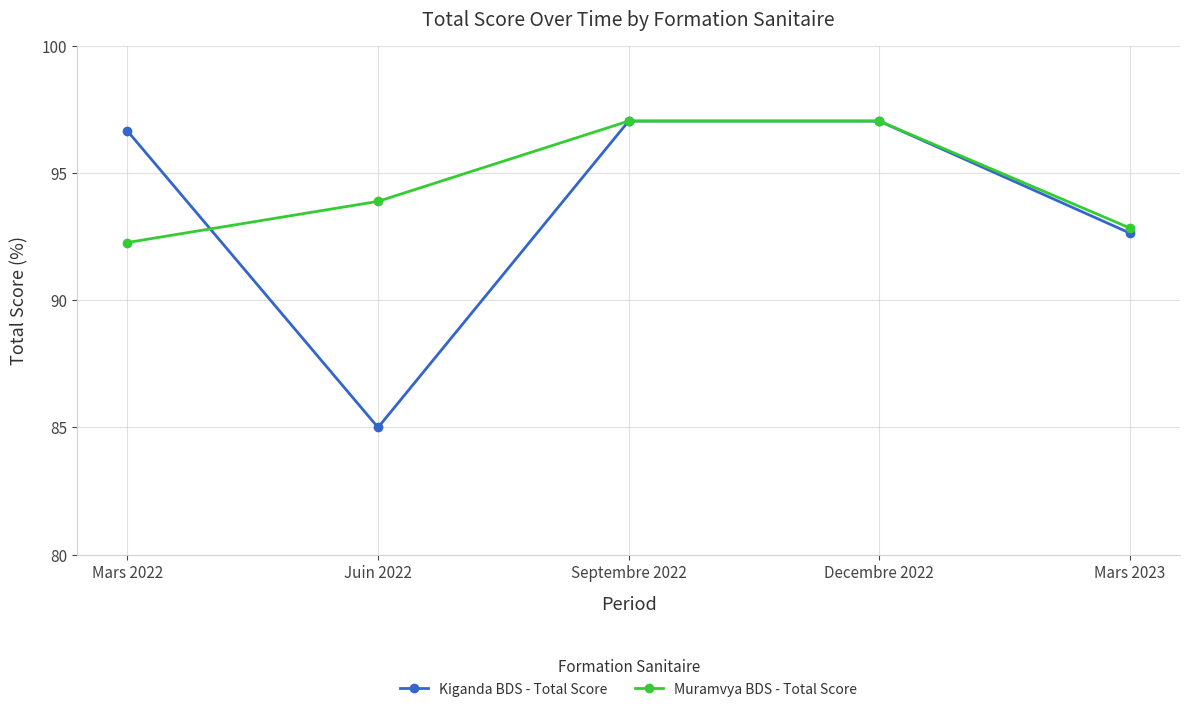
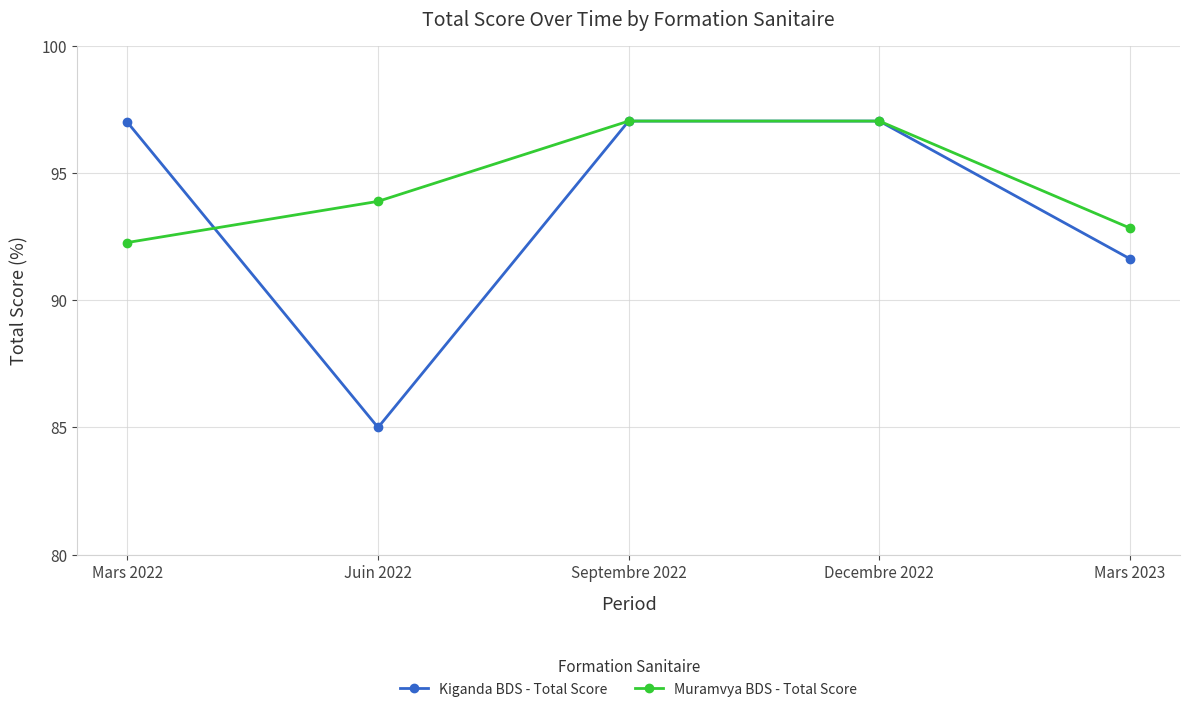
  {
    "Kiganda BDS - Total Score": {
-     "Mars 2022": 96.7,
+     "Mars 2022": 97.0,
      "Juin 2022": 85.0,
-     "Mars 2023": 92.7
+     "Mars 2023": 91.6
    },
    "Muramvya BDS - Total Score": {
      "Mars 2022": 92.3,
      "Juin 2022": 93.9,
      "Mars 2023": 92.9
    }
  }
